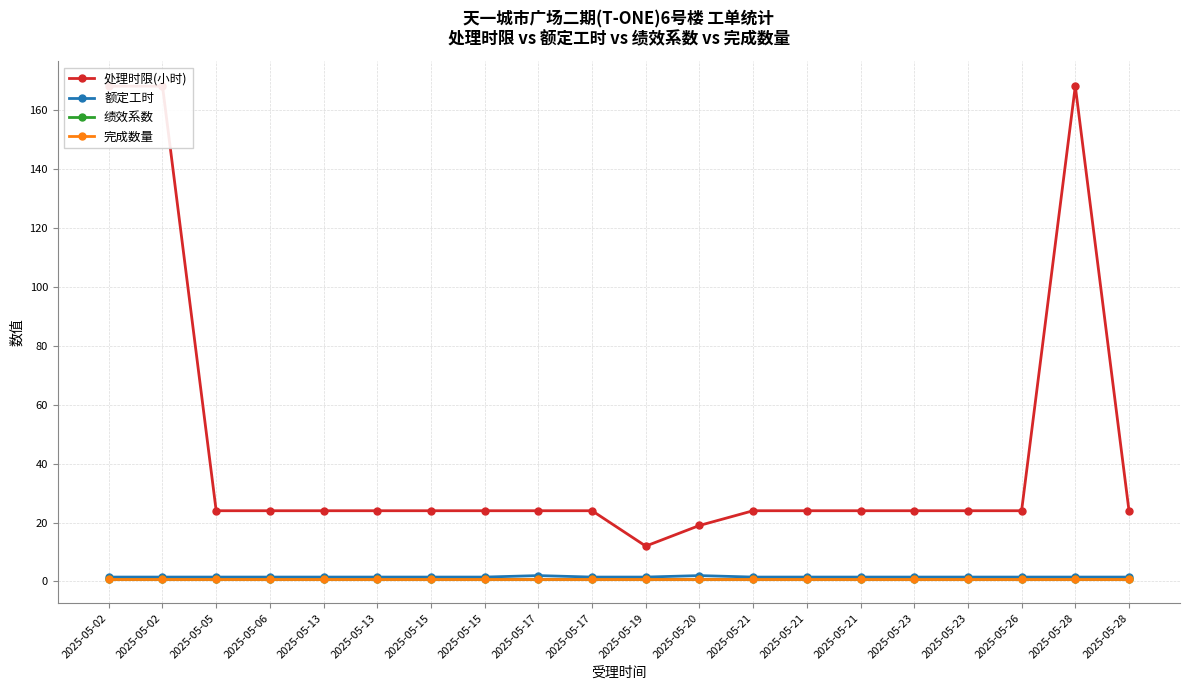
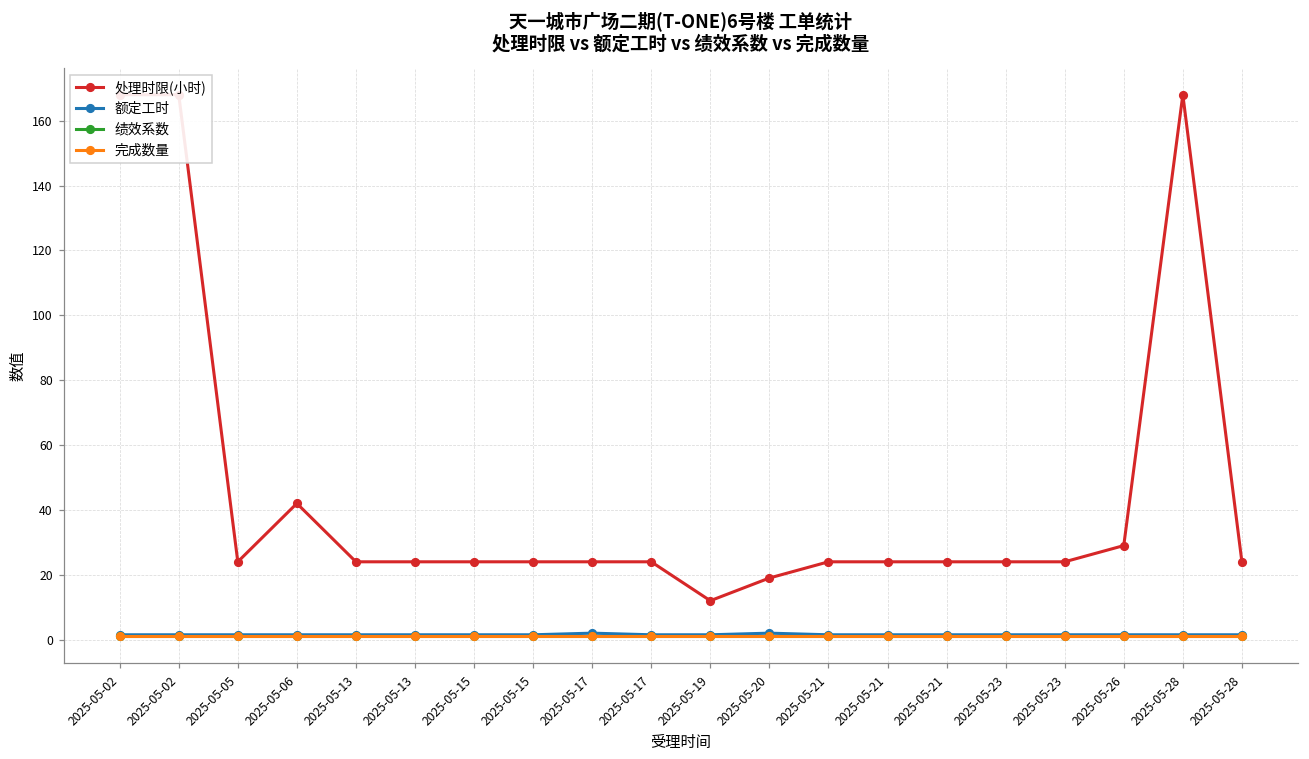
  {
    "处理时限(小时)": {
      "2025-05-05": 24,
-     "2025-05-06": 24,
+     "2025-05-06": 42,
      "2025-05-19": 12,
      "2025-05-20": 19,
-     "2025-05-26": 24
+     "2025-05-26": 29
    },
    "额定工时": {
      "2025-05-20": 2
    },
    "完成数量": {
      "2025-05-20": 1
    }
  }
